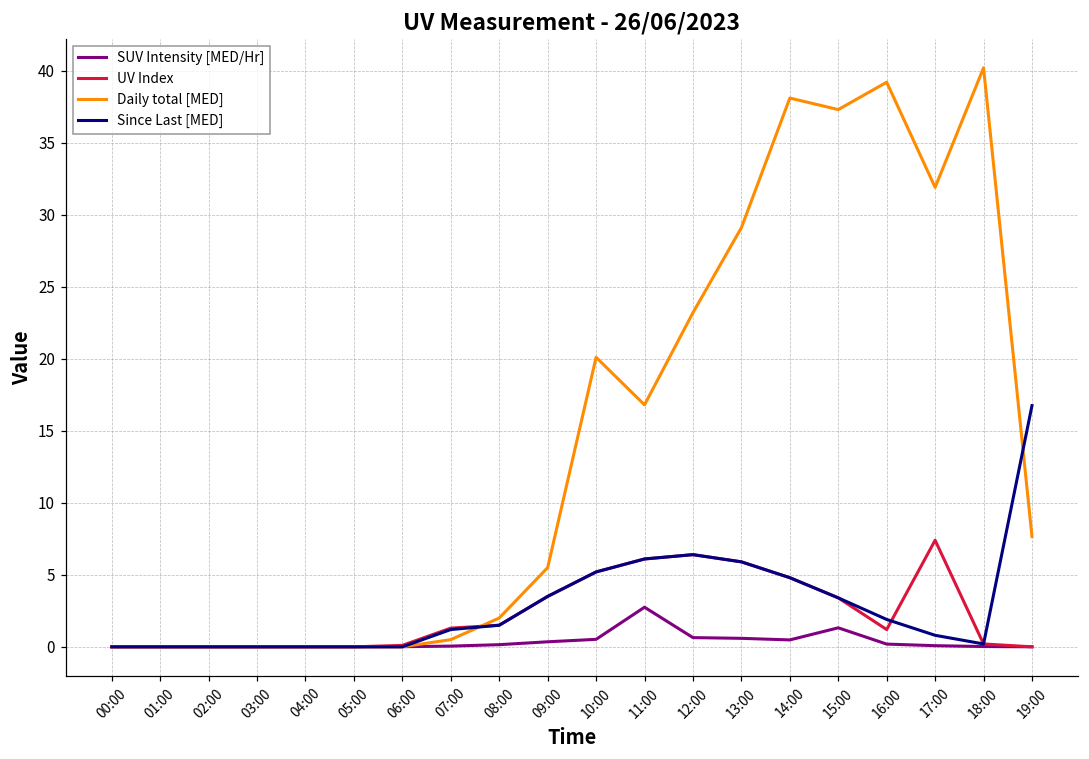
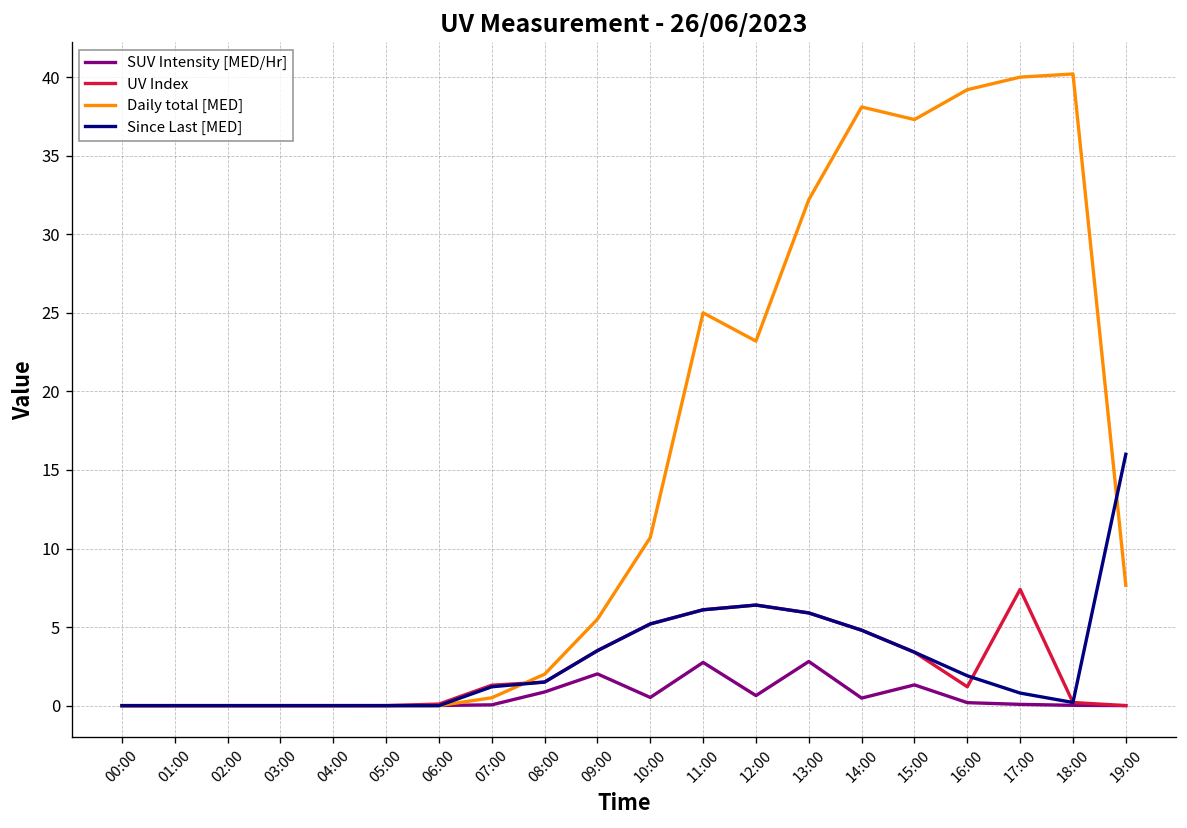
  {
    "SUV Intensity [MED/Hr]": {
      "07:00": 0.1,
-     "08:00": 0.2,
-     "09:00": 0.4,
+     "08:00": 0.9,
+     "09:00": 2.0,
      "10:00": 0.5,
      "11:00": 2.8,
      "12:00": 0.6,
-     "13:00": 0.6,
+     "13:00": 2.8,
      "14:00": 0.5,
      "15:00": 1.3,
      "16:00": 0.2,
      "17:00": 0.1
    },
    "UV Index": {
      "16:00": 1.2,
      "17:00": 7.4
    },
    "Daily total [MED]": {
      "07:00": 0.5,
      "08:00": 2.0,
      "09:00": 5.5,
-     "10:00": 20.1,
-     "11:00": 16.8,
+     "10:00": 10.7,
+     "11:00": 25.0,
      "12:00": 23.2,
-     "13:00": 29.1,
+     "13:00": 32.2,
      "14:00": 38.1,
      "15:00": 37.3,
      "16:00": 39.2,
-     "17:00": 31.9,
+     "17:00": 40.0,
      "18:00": 40.2,
      "19:00": 7.7
    },
    "Since Last [MED]": {
      "16:00": 1.9,
      "17:00": 0.8,
-     "19:00": 16.7
+     "19:00": 16.0
    }
  }
